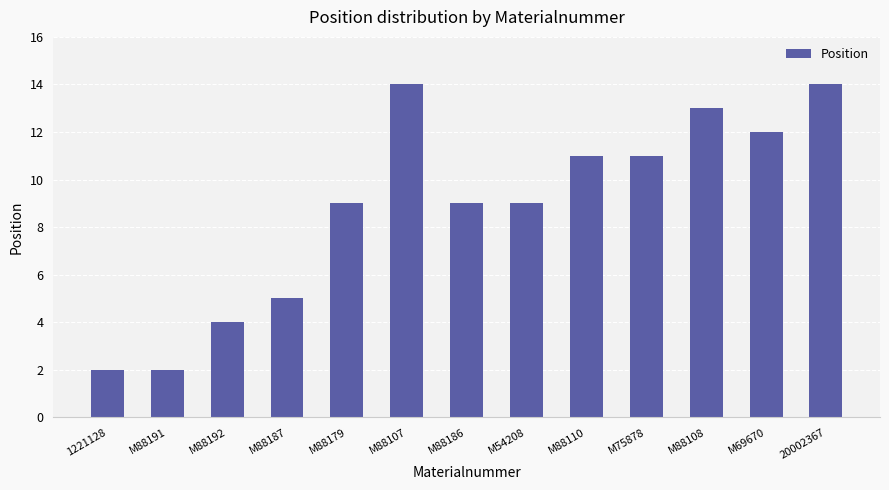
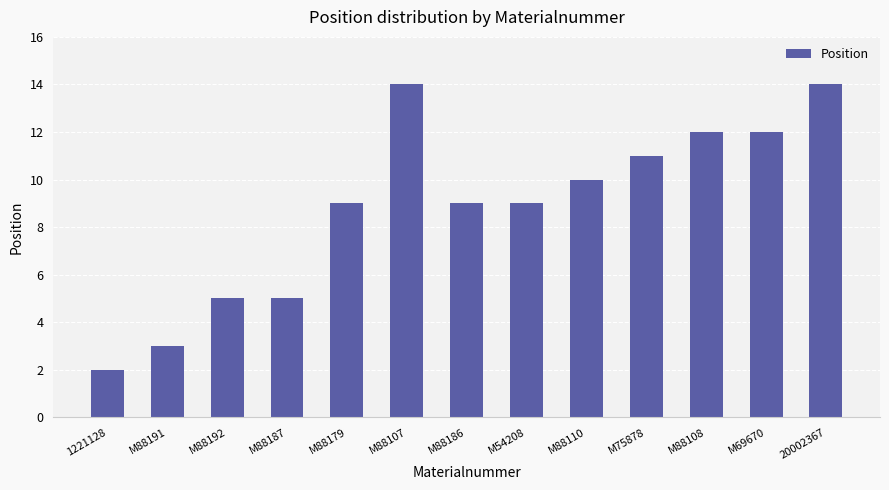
  {
    "1221128": 2,
-   "M88191": 2,
-   "M88192": 4,
+   "M88191": 3,
+   "M88192": 5,
    "M88187": 5,
    "M88179": 9,
    "M88107": 14,
    "M88186": 9,
    "M54208": 9,
-   "M88110": 11,
+   "M88110": 10,
    "M75878": 11,
-   "M88108": 13,
+   "M88108": 12,
    "M69670": 12,
    "20002367": 14
  }
